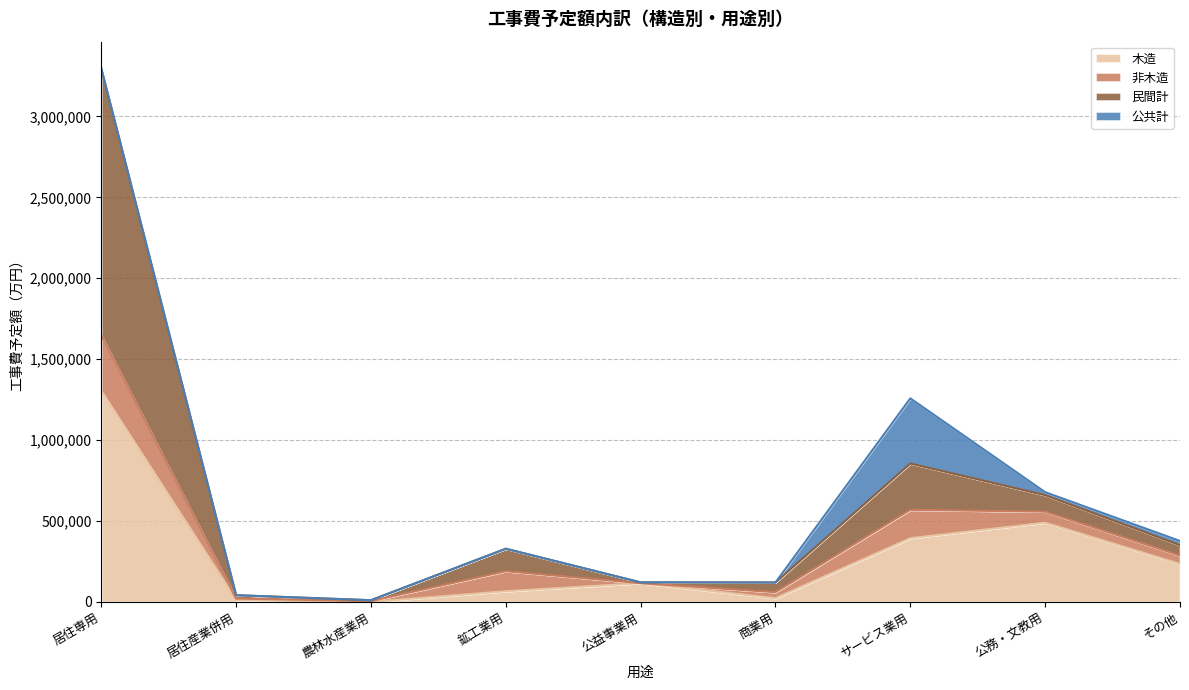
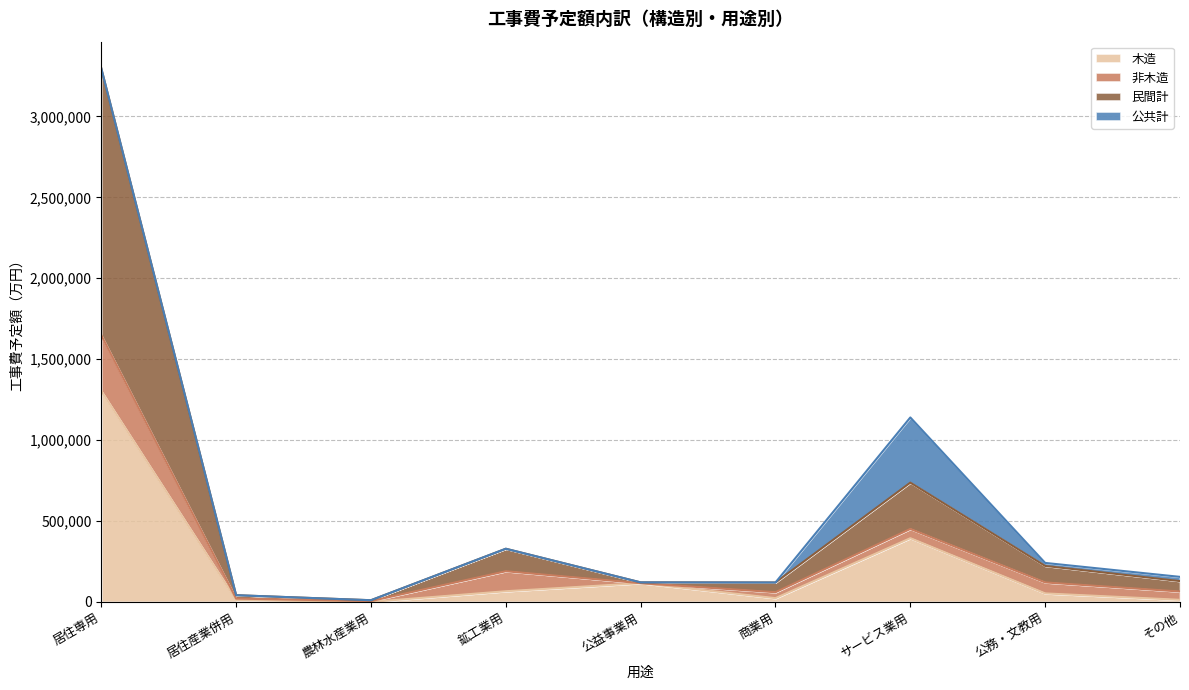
  {
    "木造": {
      "居住専用": "1,300,000",
      "鉱工業用": "70,000",
      "商業用": "20,000",
      "サービス業用": "390,000",
-     "公務・文教用": "490,000",
-     "その他": "230,000"
+     "公務・文教用": "50,000",
+     "その他": "10,000"
    },
    "非木造": {
      "居住専用": "340,000",
      "鉱工業用": "120,000",
      "商業用": "40,000",
-     "サービス業用": "180,000",
+     "サービス業用": "60,000",
      "公務・文教用": "70,000",
      "その他": "50,000"
    },
    "民間計": {
      "サービス業用": "290,000",
      "公務・文教用": "100,000",
      "その他": "60,000"
    },
    "公共計": {
      "サービス業用": "400,000",
      "公務・文教用": "20,000",
      "その他": "30,000"
    }
  }
